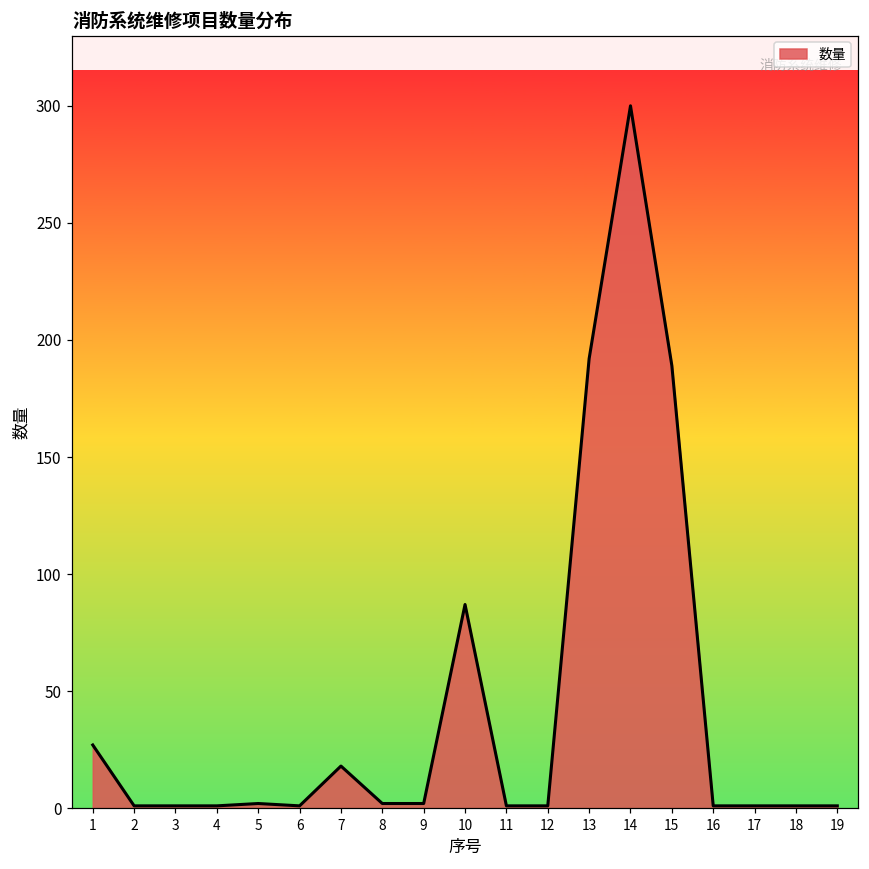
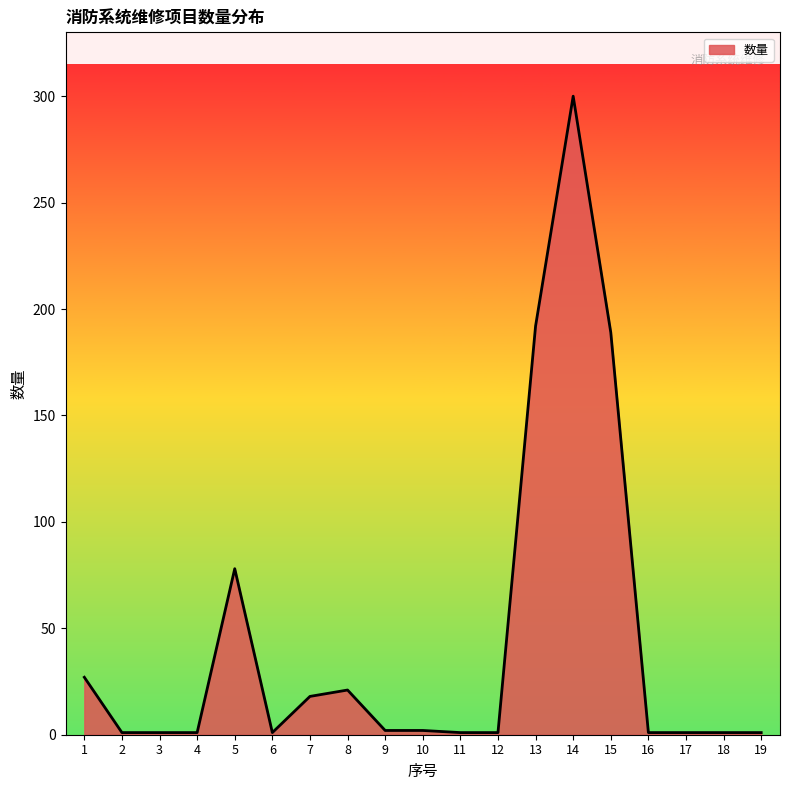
  {
    "1": 27,
    "2": 1,
    "3": 1,
    "4": 1,
-   "5": 2,
+   "5": 78,
    "6": 1,
    "7": 18,
-   "8": 2,
+   "8": 21,
    "9": 2,
-   "10": 87,
+   "10": 2,
    "11": 1,
    "12": 1,
    "13": 192,
    "14": 300,
    "15": 189,
    "16": 1,
    "17": 1,
    "18": 1,
    "19": 1
  }
